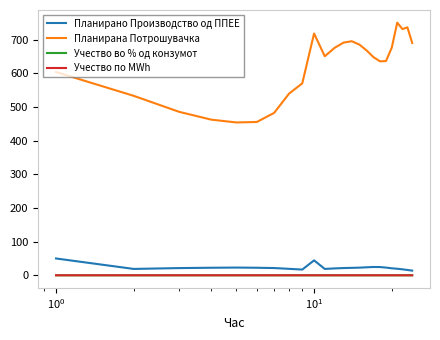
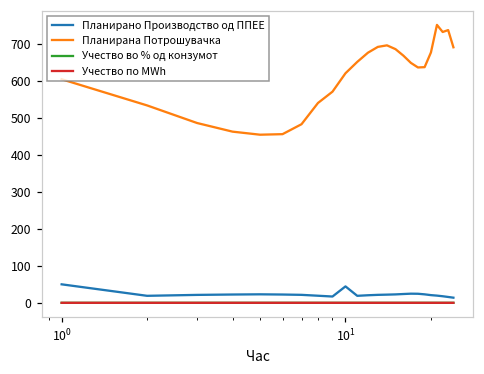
  {
    "Планирано Производство од ППЕЕ": {
      "10^0": 50,
      "10^1": 40
    },
    "Планирана Потрошувачка": {
-     "10^1": 720
+     "10^1": 620
    },
    "Учество по MWh": {
      "10^0": 0,
      "10^1": 0
    }
  }
